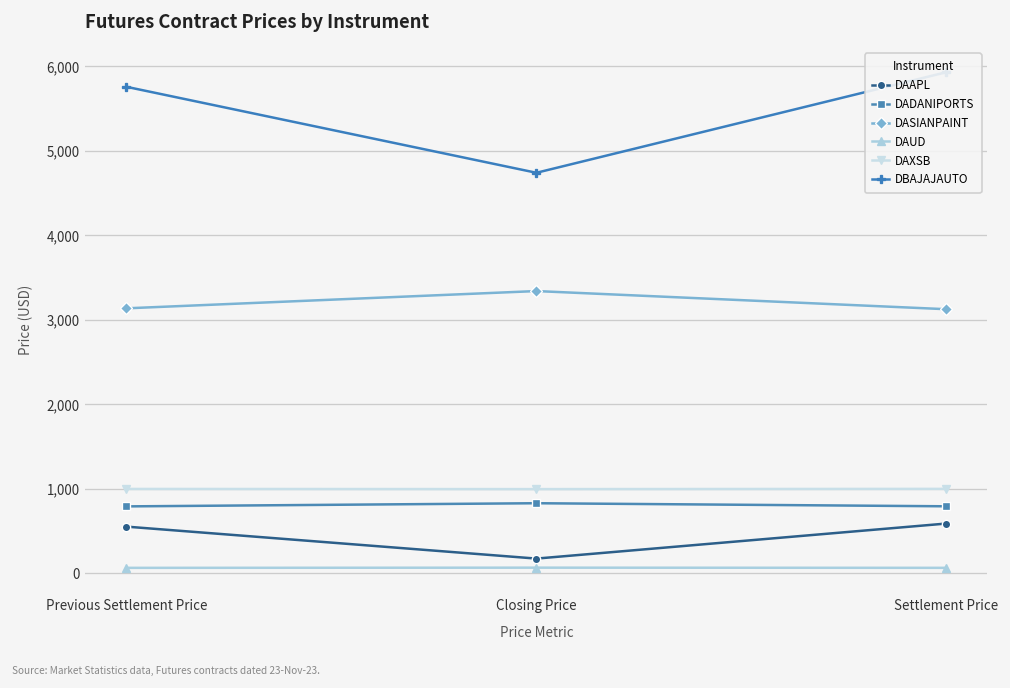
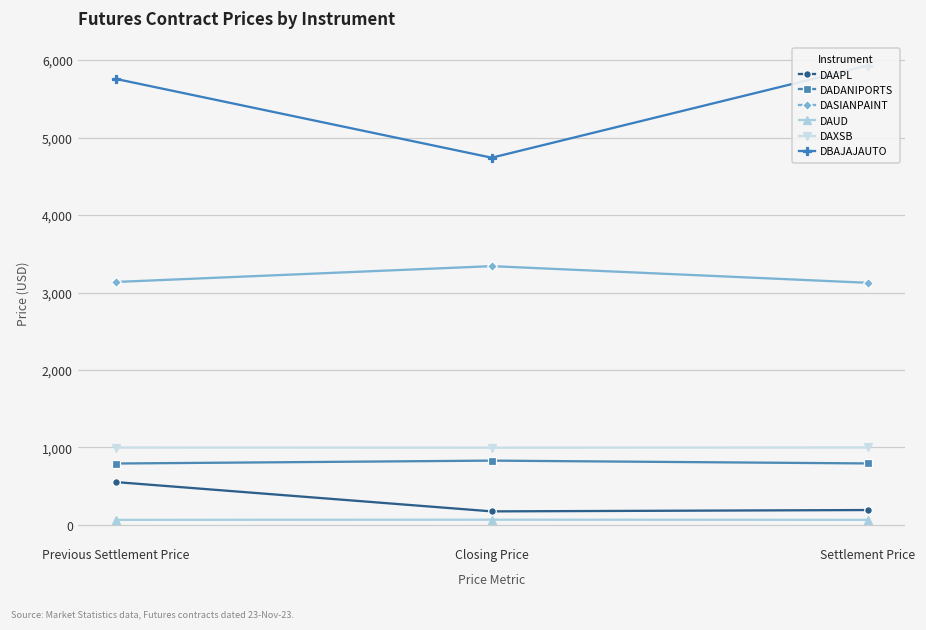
  {
    "DAAPL": {
      "Previous Settlement Price": 600,
      "Closing Price": 200,
-     "Settlement Price": 600
+     "Settlement Price": 200
    }
  }
